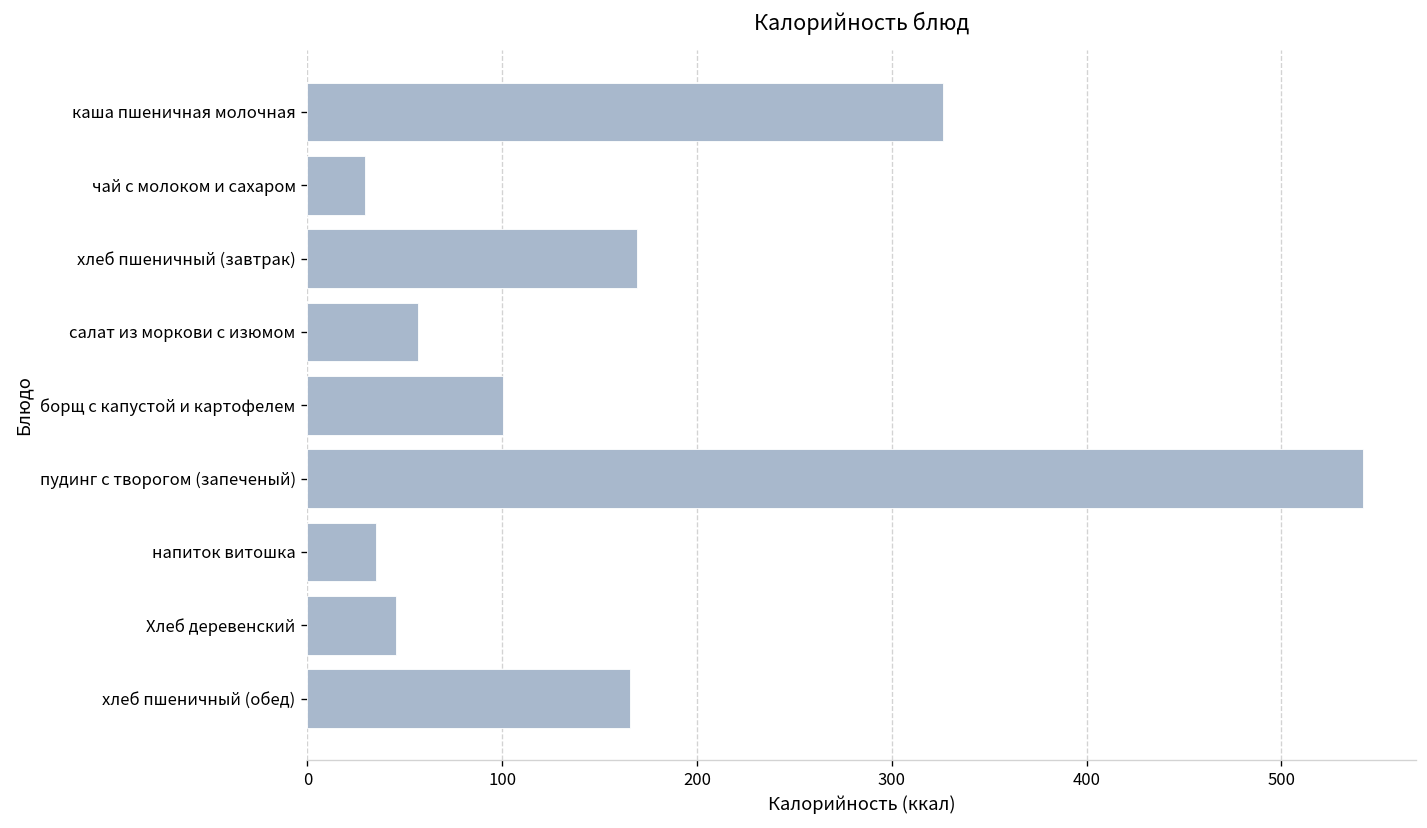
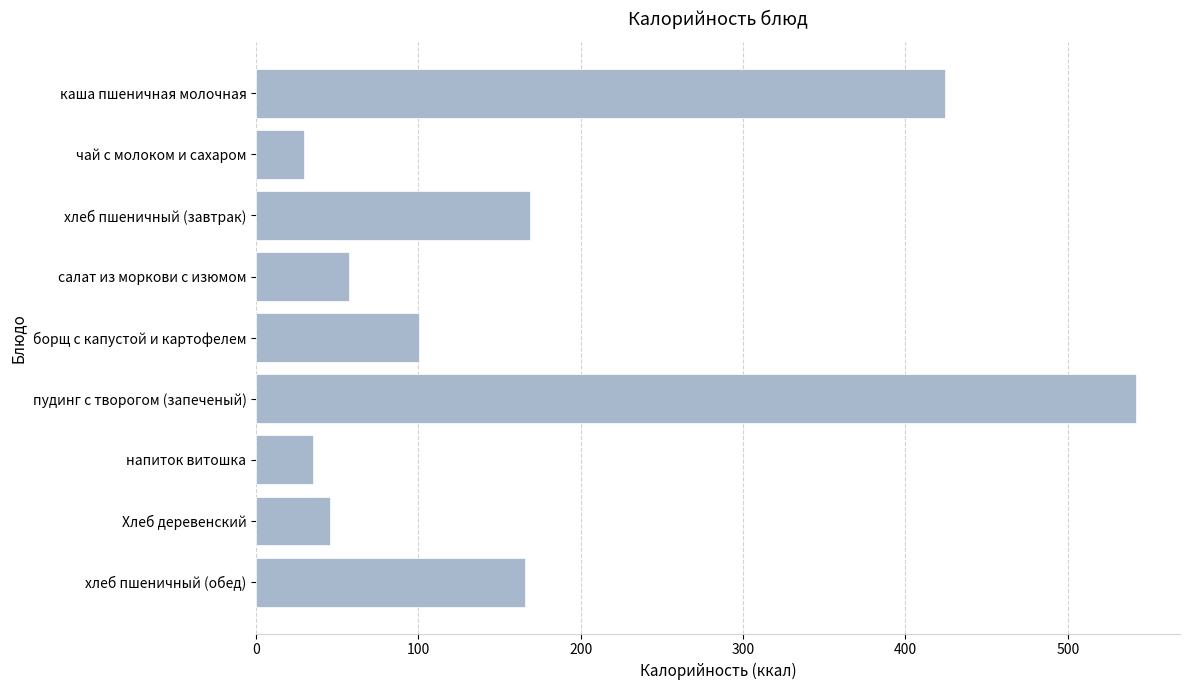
  {
-   "каша пшеничная молочная": 326,
+   "каша пшеничная молочная": 425,
    "чай с молоком и сахаром": 30,
    "хлеб пшеничный (завтрак)": 169,
    "салат из моркови с изюмом": 57,
    "борщ с капустой и картофелем": 101,
    "пудинг с творогом (запеченый)": 542,
    "напиток витошка": 35,
    "Хлеб деревенский": 46,
    "хлеб пшеничный (обед)": 165
  }
